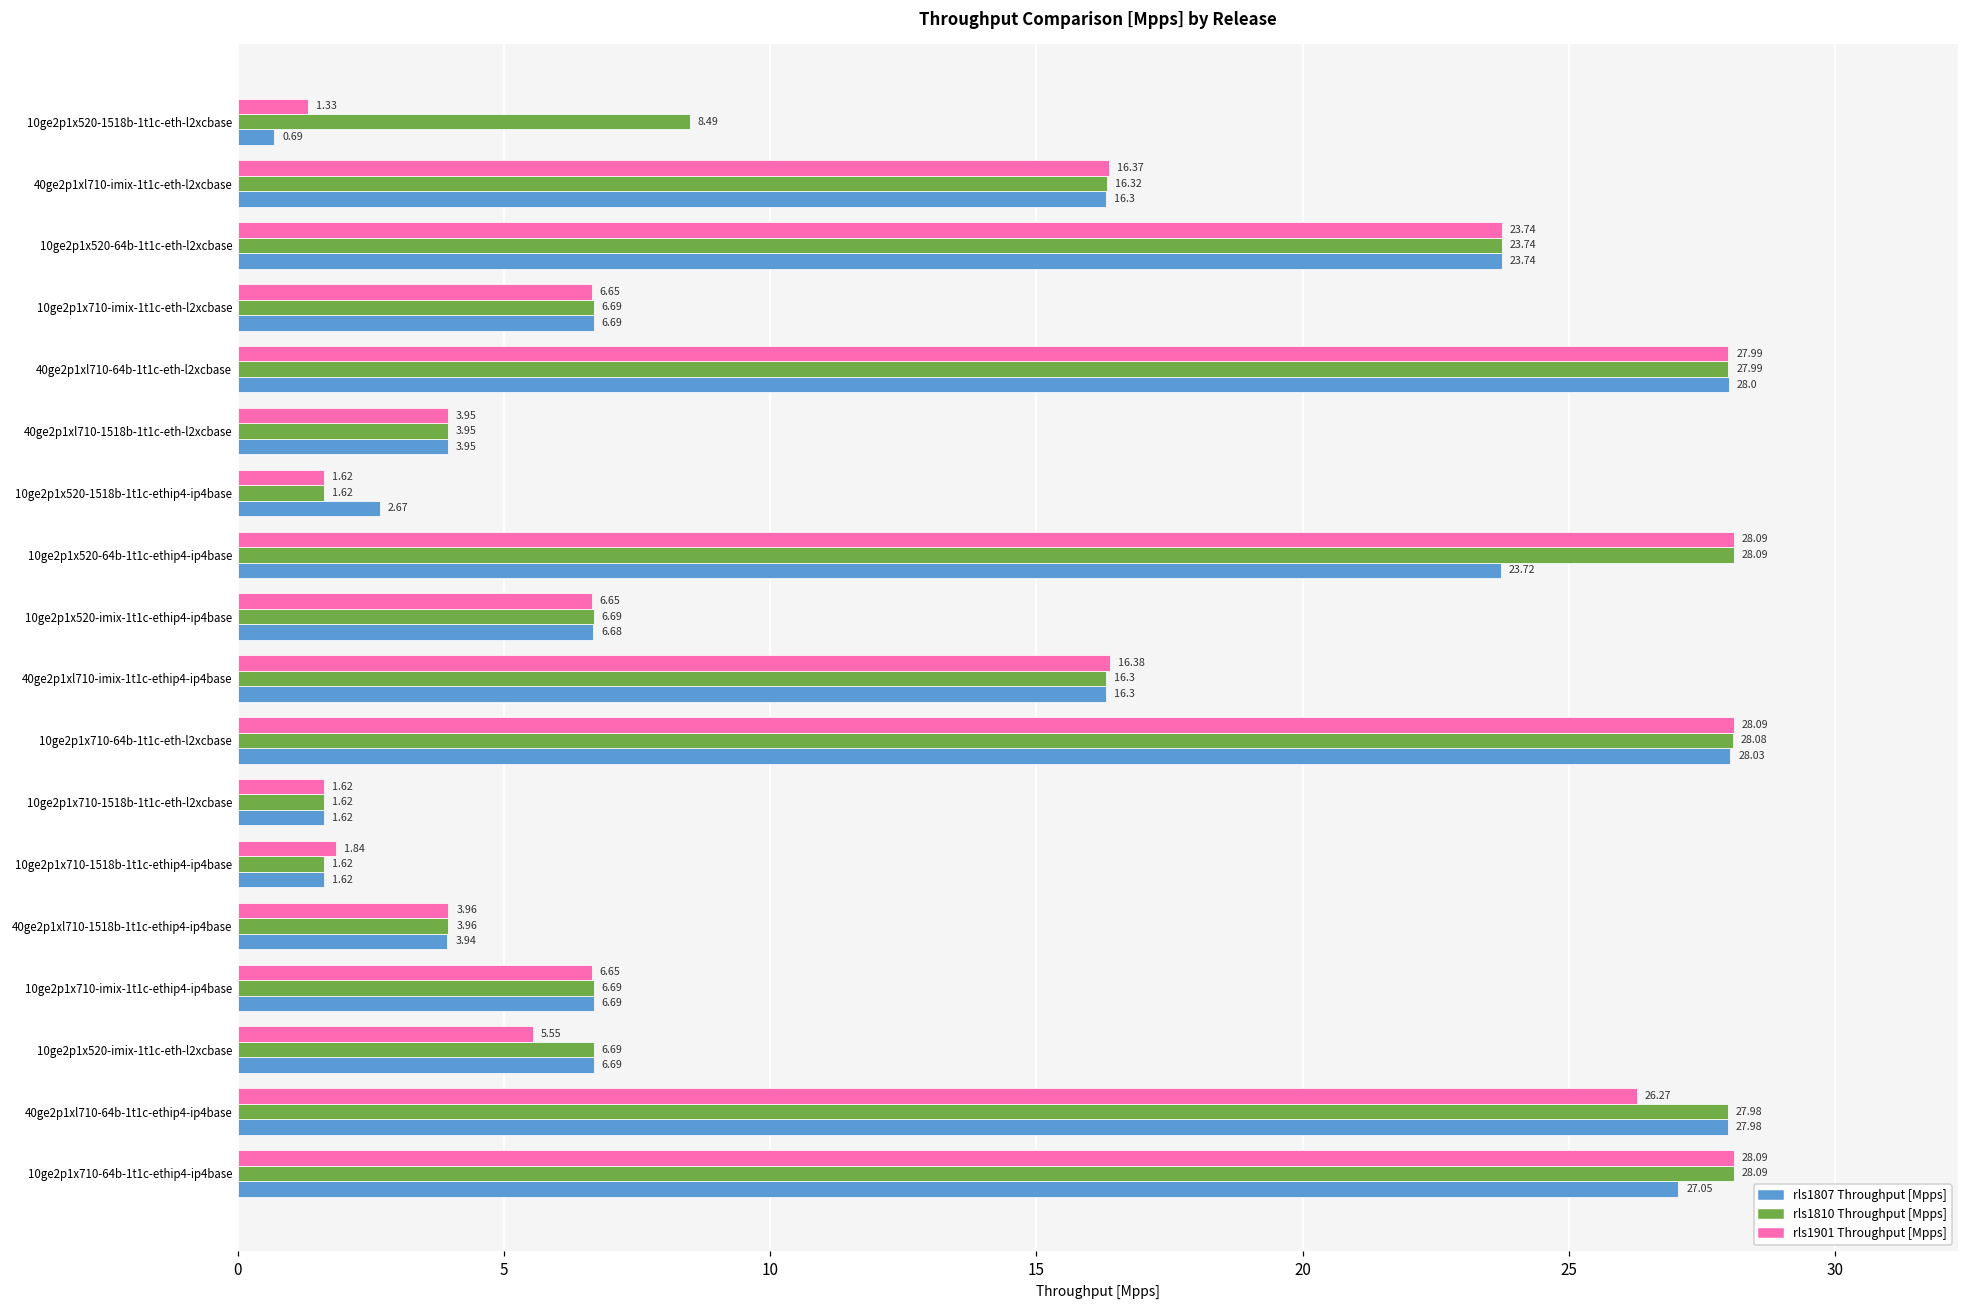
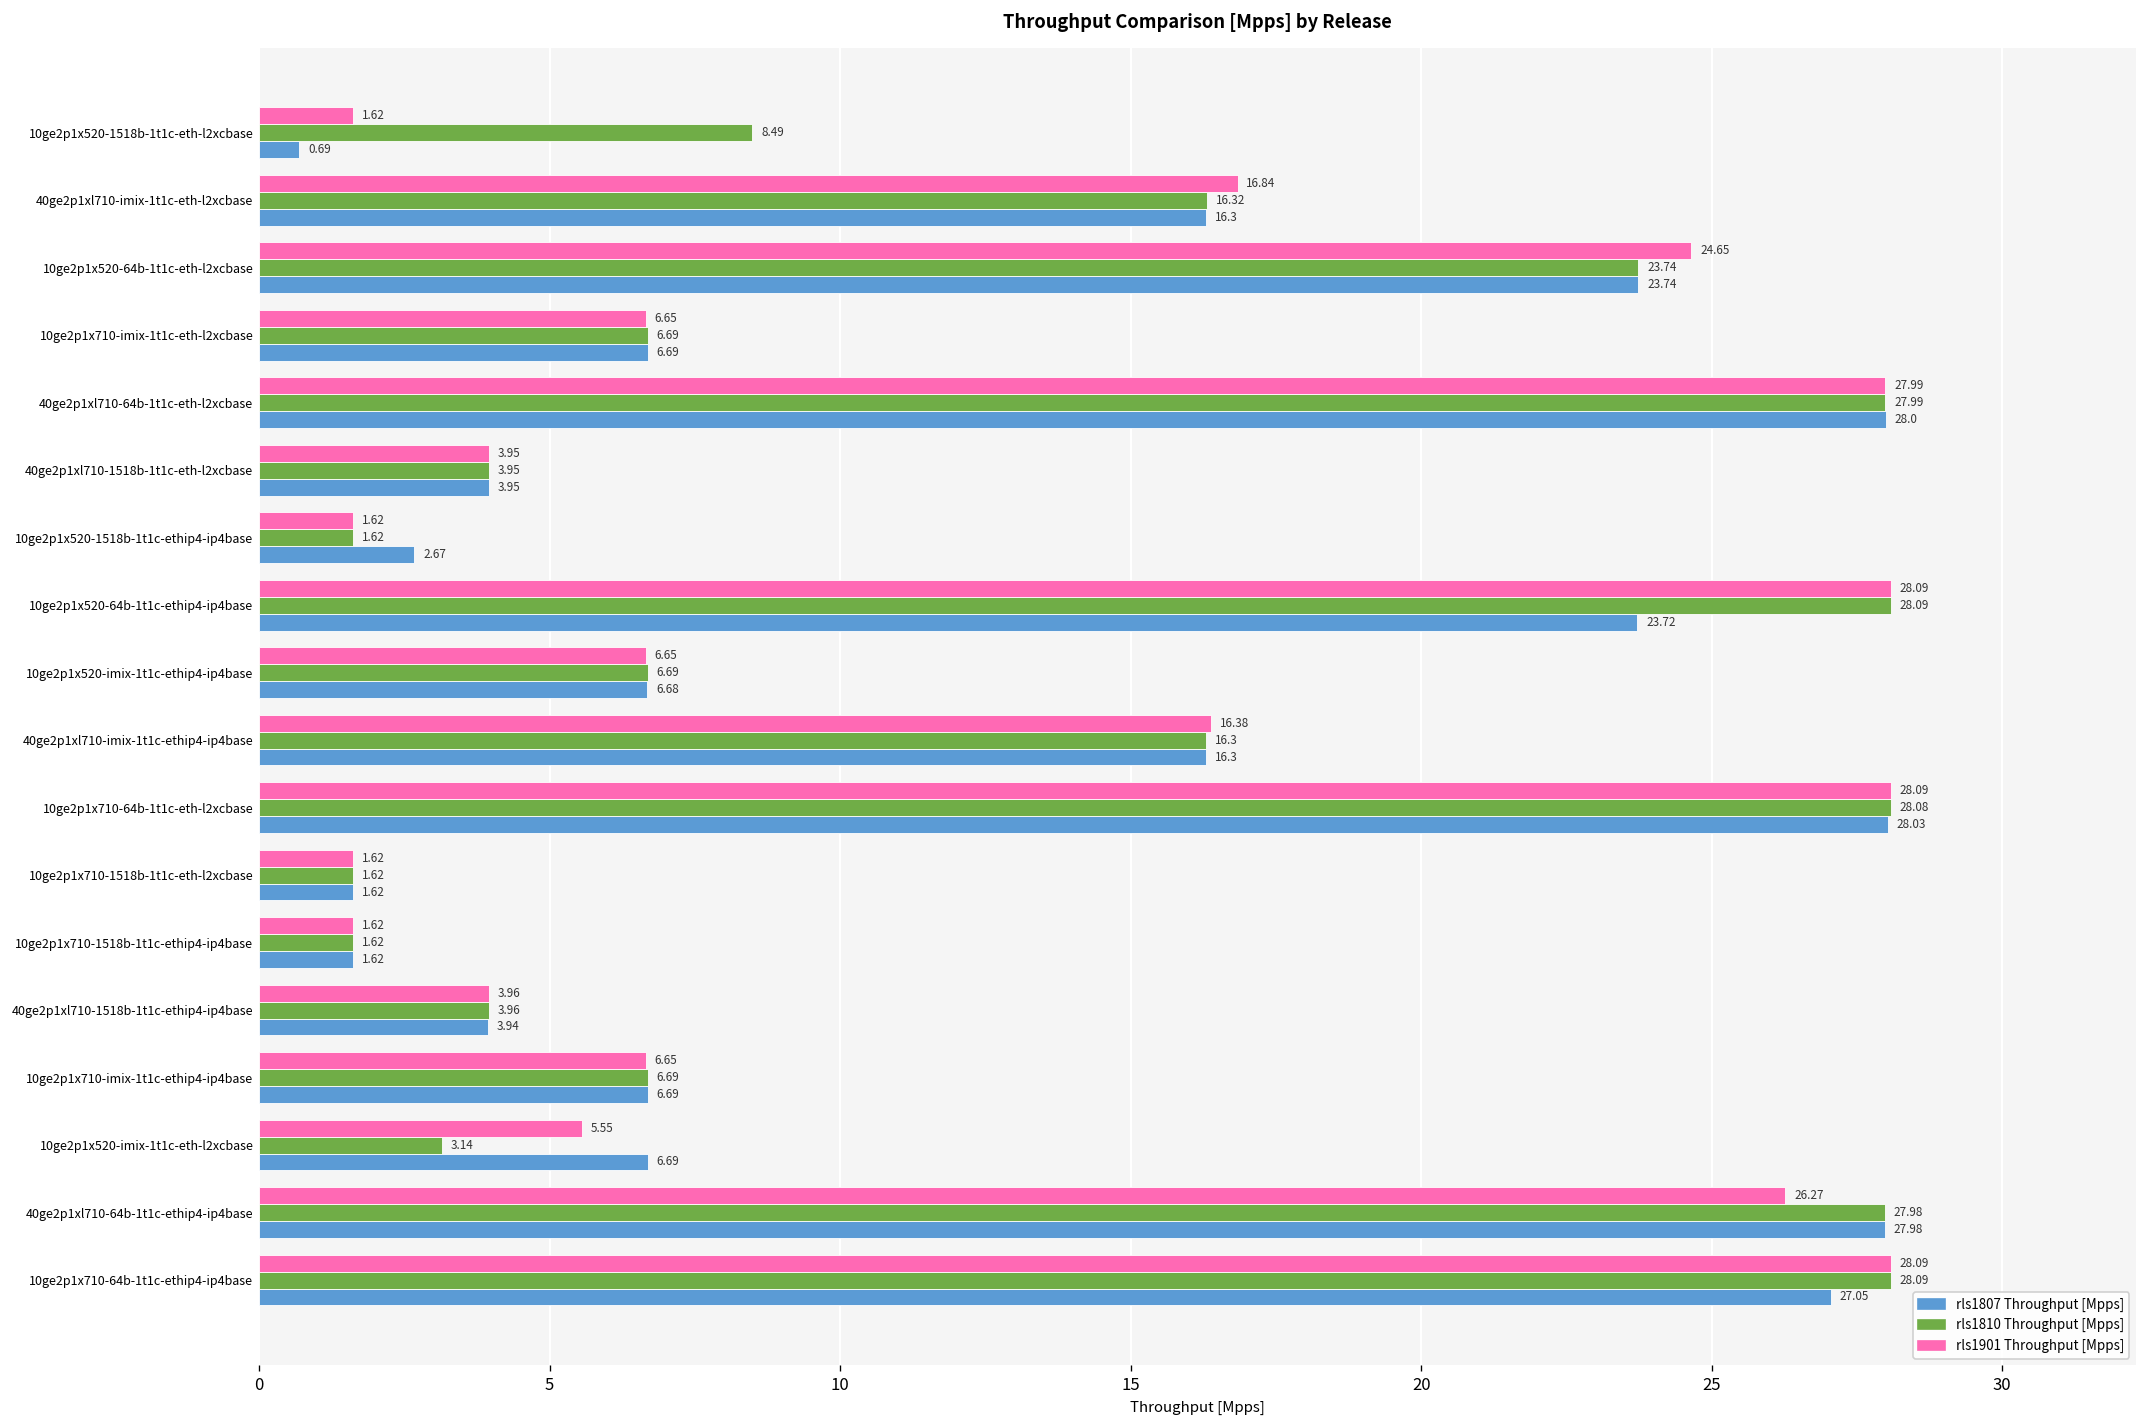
  {
    "rls1807 Throughput [Mpps]": {
      "10ge2p1x520-1518b-1t1c-eth-l2xcbase": 0.69,
      "40ge2p1xl710-imix-1t1c-eth-l2xcbase": 16.3,
      "10ge2p1x520-64b-1t1c-eth-l2xcbase": 23.74,
      "10ge2p1x710-imix-1t1c-eth-l2xcbase": 6.69,
      "40ge2p1xl710-64b-1t1c-eth-l2xcbase": 28.0,
      "40ge2p1xl710-1518b-1t1c-eth-l2xcbase": 3.95,
      "10ge2p1x520-1518b-1t1c-ethip4-ip4base": 2.67,
      "10ge2p1x520-64b-1t1c-ethip4-ip4base": 23.72,
      "10ge2p1x520-imix-1t1c-ethip4-ip4base": 6.68,
      "40ge2p1xl710-imix-1t1c-ethip4-ip4base": 16.3,
      "10ge2p1x710-64b-1t1c-eth-l2xcbase": 28.03,
      "10ge2p1x710-1518b-1t1c-eth-l2xcbase": 1.62,
      "10ge2p1x710-1518b-1t1c-ethip4-ip4base": 1.62,
      "40ge2p1xl710-1518b-1t1c-ethip4-ip4base": 3.94,
      "10ge2p1x710-imix-1t1c-ethip4-ip4base": 6.69,
      "10ge2p1x520-imix-1t1c-eth-l2xcbase": 6.69,
      "40ge2p1xl710-64b-1t1c-ethip4-ip4base": 27.98,
      "10ge2p1x710-64b-1t1c-ethip4-ip4base": 27.05
    },
    "rls1810 Throughput [Mpps]": {
      "10ge2p1x520-1518b-1t1c-eth-l2xcbase": 8.49,
      "40ge2p1xl710-imix-1t1c-eth-l2xcbase": 16.32,
      "10ge2p1x520-64b-1t1c-eth-l2xcbase": 23.74,
      "10ge2p1x710-imix-1t1c-eth-l2xcbase": 6.69,
      "40ge2p1xl710-64b-1t1c-eth-l2xcbase": 27.99,
      "40ge2p1xl710-1518b-1t1c-eth-l2xcbase": 3.95,
      "10ge2p1x520-1518b-1t1c-ethip4-ip4base": 1.62,
      "10ge2p1x520-64b-1t1c-ethip4-ip4base": 28.09,
      "10ge2p1x520-imix-1t1c-ethip4-ip4base": 6.69,
      "40ge2p1xl710-imix-1t1c-ethip4-ip4base": 16.3,
      "10ge2p1x710-64b-1t1c-eth-l2xcbase": 28.08,
      "10ge2p1x710-1518b-1t1c-eth-l2xcbase": 1.62,
      "10ge2p1x710-1518b-1t1c-ethip4-ip4base": 1.62,
      "40ge2p1xl710-1518b-1t1c-ethip4-ip4base": 3.96,
      "10ge2p1x710-imix-1t1c-ethip4-ip4base": 6.69,
-     "10ge2p1x520-imix-1t1c-eth-l2xcbase": 6.69,
+     "10ge2p1x520-imix-1t1c-eth-l2xcbase": 3.14,
      "40ge2p1xl710-64b-1t1c-ethip4-ip4base": 27.98,
      "10ge2p1x710-64b-1t1c-ethip4-ip4base": 28.09
    },
    "rls1901 Throughput [Mpps]": {
-     "10ge2p1x520-1518b-1t1c-eth-l2xcbase": 1.33,
-     "40ge2p1xl710-imix-1t1c-eth-l2xcbase": 16.37,
-     "10ge2p1x520-64b-1t1c-eth-l2xcbase": 23.74,
+     "10ge2p1x520-1518b-1t1c-eth-l2xcbase": 1.62,
+     "40ge2p1xl710-imix-1t1c-eth-l2xcbase": 16.84,
+     "10ge2p1x520-64b-1t1c-eth-l2xcbase": 24.65,
      "10ge2p1x710-imix-1t1c-eth-l2xcbase": 6.65,
      "40ge2p1xl710-64b-1t1c-eth-l2xcbase": 27.99,
      "40ge2p1xl710-1518b-1t1c-eth-l2xcbase": 3.95,
      "10ge2p1x520-1518b-1t1c-ethip4-ip4base": 1.62,
      "10ge2p1x520-64b-1t1c-ethip4-ip4base": 28.09,
      "10ge2p1x520-imix-1t1c-ethip4-ip4base": 6.65,
      "40ge2p1xl710-imix-1t1c-ethip4-ip4base": 16.38,
      "10ge2p1x710-64b-1t1c-eth-l2xcbase": 28.09,
      "10ge2p1x710-1518b-1t1c-eth-l2xcbase": 1.62,
-     "10ge2p1x710-1518b-1t1c-ethip4-ip4base": 1.84,
+     "10ge2p1x710-1518b-1t1c-ethip4-ip4base": 1.62,
      "40ge2p1xl710-1518b-1t1c-ethip4-ip4base": 3.96,
      "10ge2p1x710-imix-1t1c-ethip4-ip4base": 6.65,
      "10ge2p1x520-imix-1t1c-eth-l2xcbase": 5.55,
      "40ge2p1xl710-64b-1t1c-ethip4-ip4base": 26.27,
      "10ge2p1x710-64b-1t1c-ethip4-ip4base": 28.09
    }
  }
